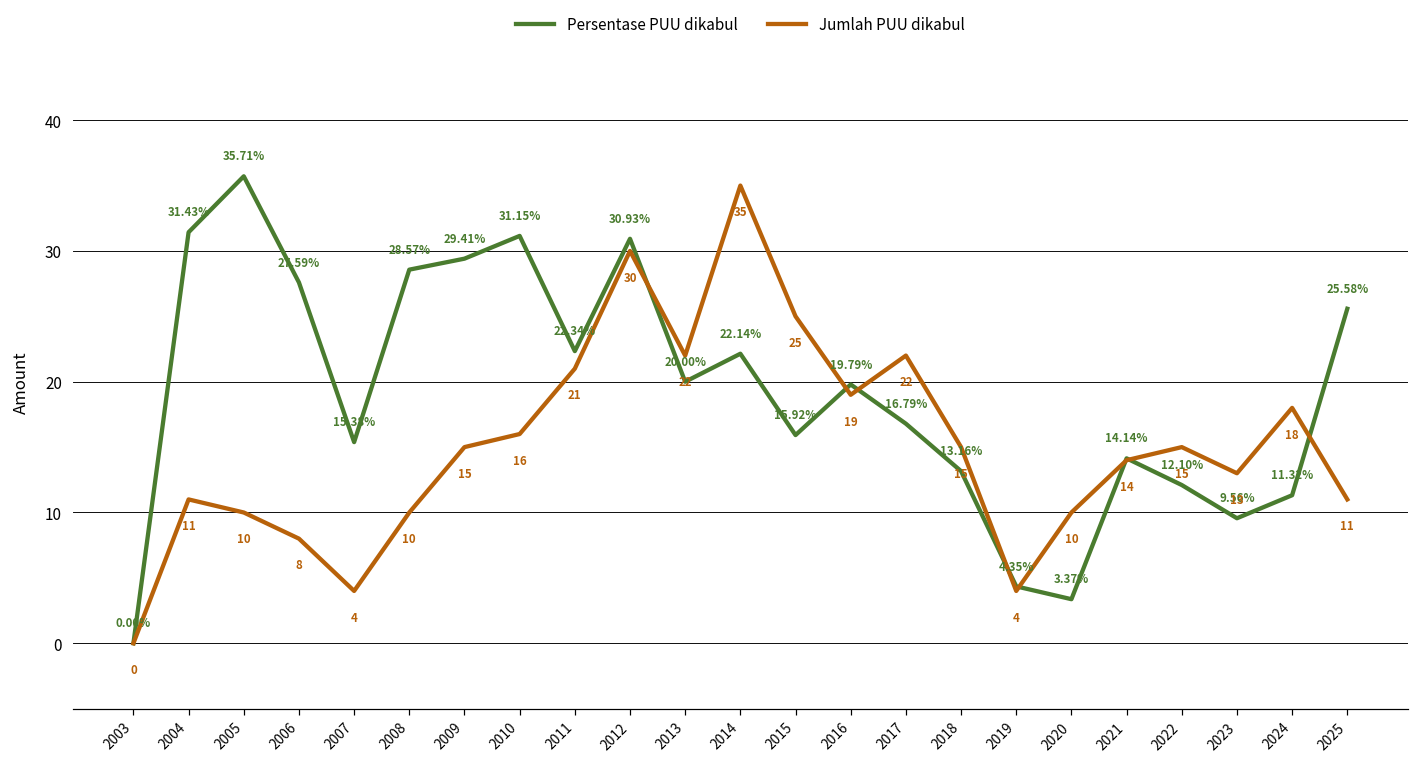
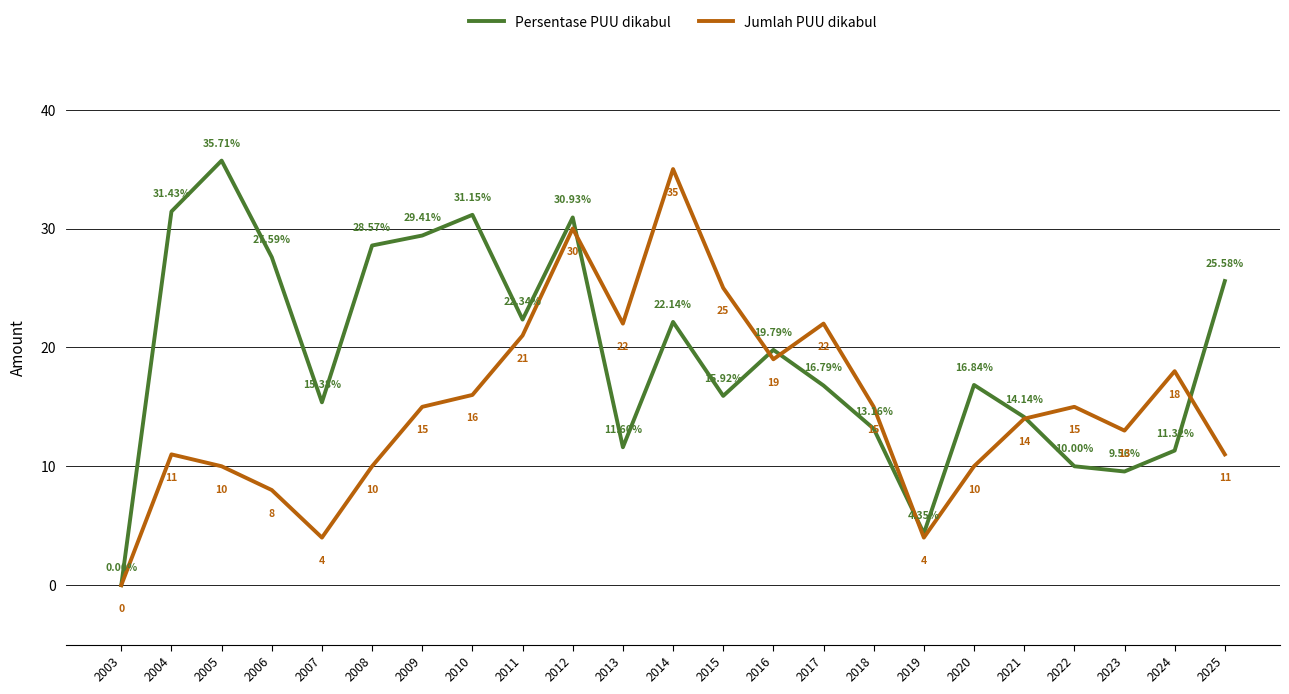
  {
    "Persentase PUU dikabul": {
      "2004": "31.43%",
      "2005": "35.71%",
      "2006": "27.59%",
      "2007": "15.38%",
      "2008": "28.57%",
      "2009": "29.41%",
      "2010": "31.15%",
      "2011": "22.34%",
      "2012": "30.93%",
-     "2013": "20.00%",
+     "2013": "11.60%",
      "2014": "22.14%",
      "2015": "15.92%",
      "2016": "19.79%",
      "2017": "16.79%",
      "2019": "4.35%",
-     "2020": "3.37%",
-     "2022": "12.10%",
+     "2020": "16.84%",
+     "2022": "10.00%",
      "2024": "11.32%",
      "2025": "25.58%"
    },
    "Jumlah PUU dikabul": {
      "2004": "11",
      "2005": "10",
      "2006": "8",
      "2007": "4",
      "2008": "10",
      "2009": "15",
      "2010": "16",
      "2011": "21",
      "2012": "30",
      "2013": "22",
      "2014": "35",
      "2015": "25",
      "2016": "19",
      "2017": "22",
      "2019": "4",
      "2020": "10",
      "2022": "15",
      "2024": "18",
      "2025": "11"
    }
  }
